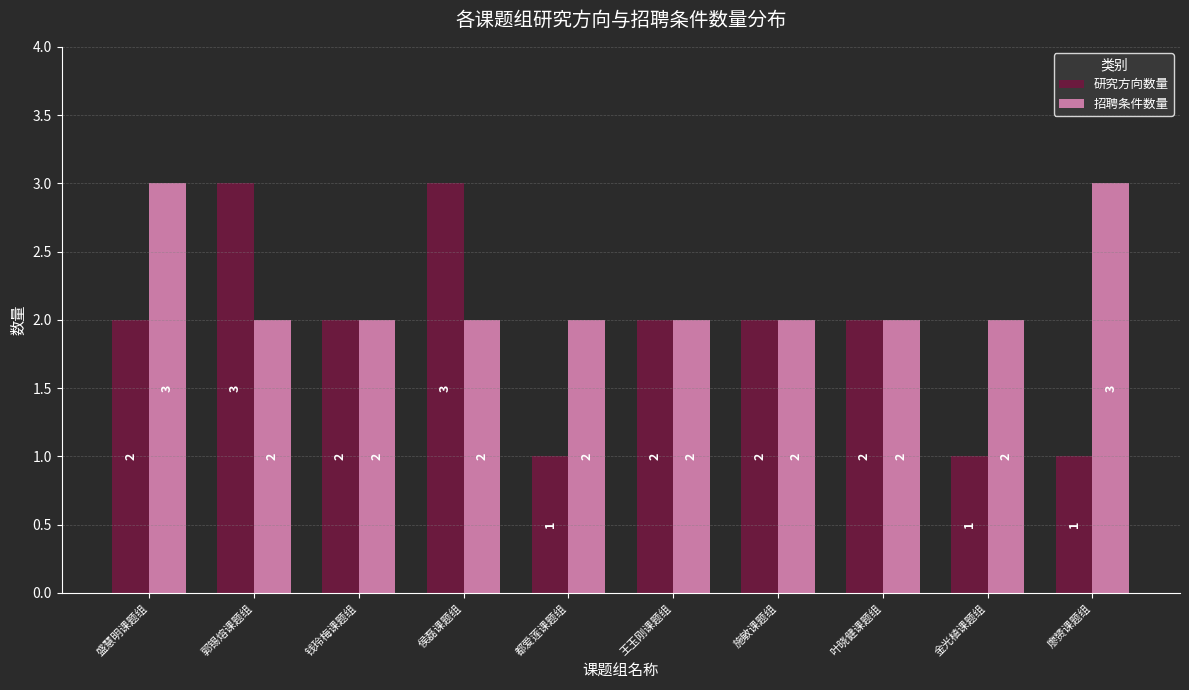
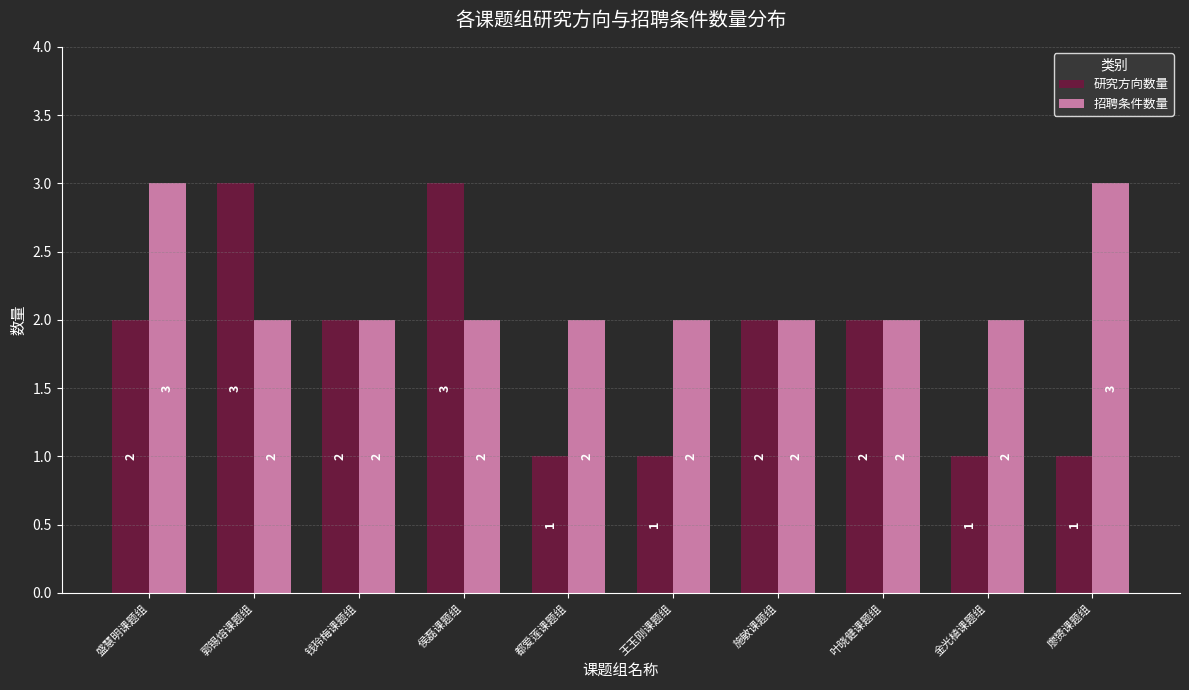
  {
    "研究方向数量": {
      "盛慧明课题组": 2,
      "郭锡熔课题组": 3,
      "钱玲梅课题组": 2,
      "侯磊课题组": 3,
      "都爱莲课题组": 1,
-     "王玉刚课题组": 2,
+     "王玉刚课题组": 1,
      "施敏课题组": 2,
      "叶晓健课题组": 2,
      "金光植课题组": 1,
      "廖赟课题组": 1
    },
    "招聘条件数量": {
      "盛慧明课题组": 3,
      "郭锡熔课题组": 2,
      "钱玲梅课题组": 2,
      "侯磊课题组": 2,
      "都爱莲课题组": 2,
      "王玉刚课题组": 2,
      "施敏课题组": 2,
      "叶晓健课题组": 2,
      "金光植课题组": 2,
      "廖赟课题组": 3
    }
  }
